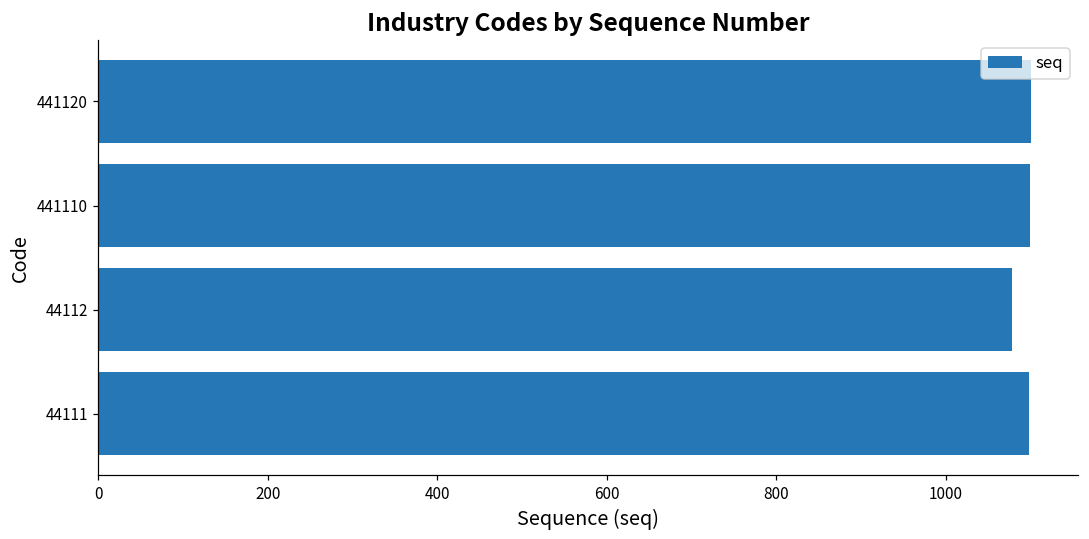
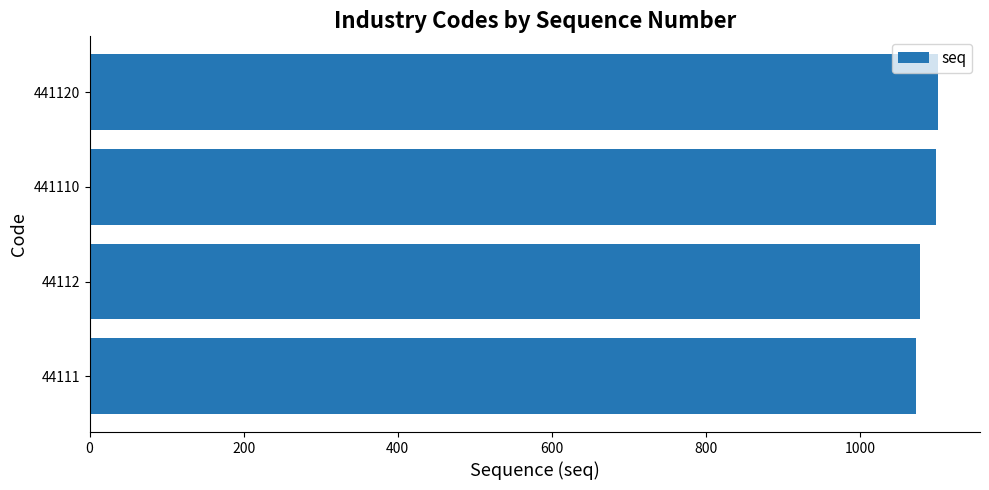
  {
    "441120": 1100,
    "441110": 1100,
    "44112": 1080,
-   "44111": 1100
+   "44111": 1070
  }
